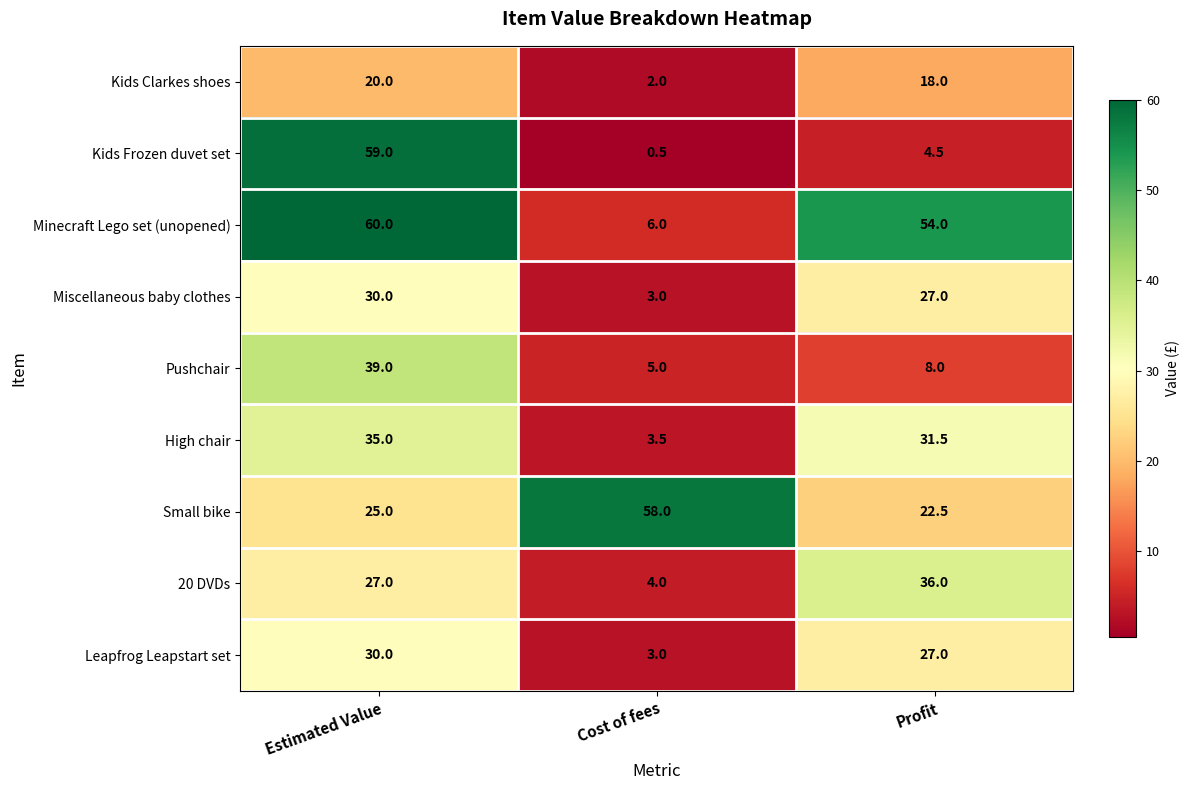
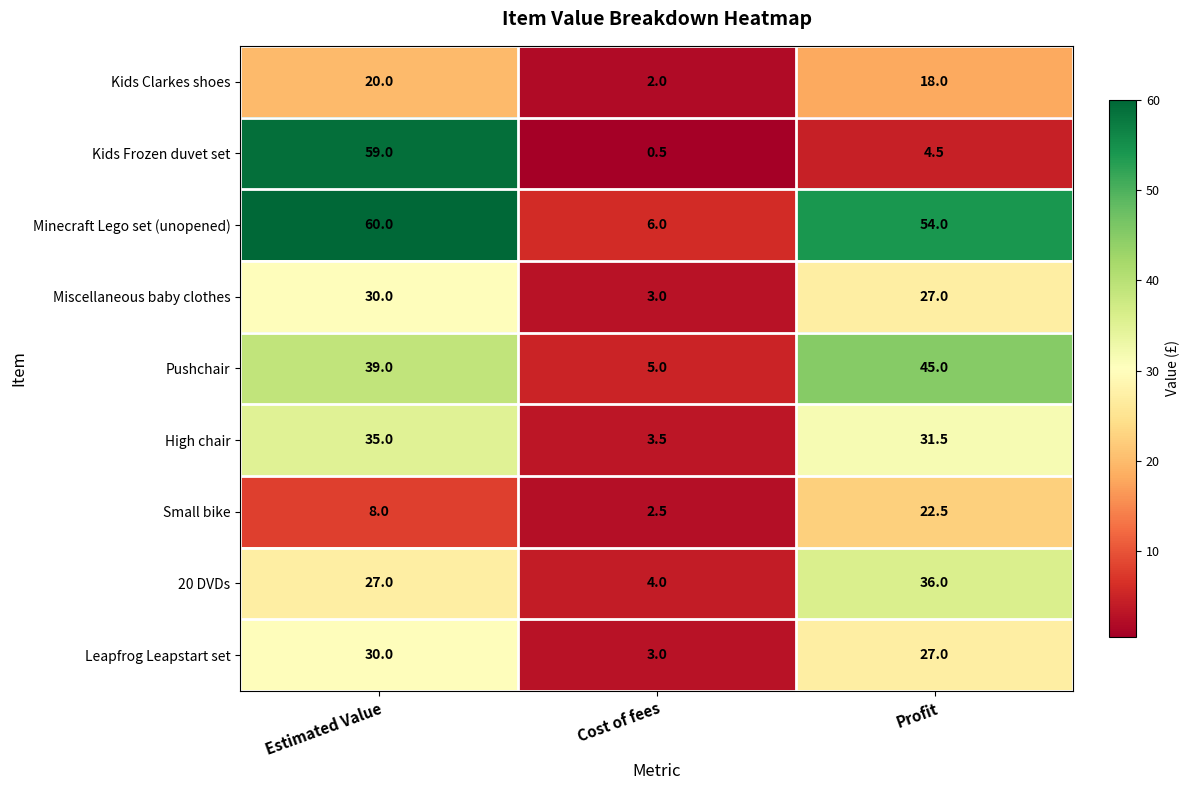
  {
    "Kids Clarkes shoes": {
      "Estimated Value": 20.0,
      "Cost of fees": 2.0,
      "Profit": 18.0
    },
    "Kids Frozen duvet set": {
      "Estimated Value": 59.0,
      "Cost of fees": 0.5,
      "Profit": 4.5
    },
    "Minecraft Lego set (unopened)": {
      "Estimated Value": 60.0,
      "Cost of fees": 6.0,
      "Profit": 54.0
    },
    "Miscellaneous baby clothes": {
      "Estimated Value": 30.0,
      "Cost of fees": 3.0,
      "Profit": 27.0
    },
    "Pushchair": {
      "Estimated Value": 39.0,
      "Cost of fees": 5.0,
-     "Profit": 8.0
+     "Profit": 45.0
    },
    "High chair": {
      "Estimated Value": 35.0,
      "Cost of fees": 3.5,
      "Profit": 31.5
    },
    "Small bike": {
-     "Estimated Value": 25.0,
-     "Cost of fees": 58.0,
+     "Estimated Value": 8.0,
+     "Cost of fees": 2.5,
      "Profit": 22.5
    },
    "20 DVDs": {
      "Estimated Value": 27.0,
      "Cost of fees": 4.0,
      "Profit": 36.0
    },
    "Leapfrog Leapstart set": {
      "Estimated Value": 30.0,
      "Cost of fees": 3.0,
      "Profit": 27.0
    }
  }
